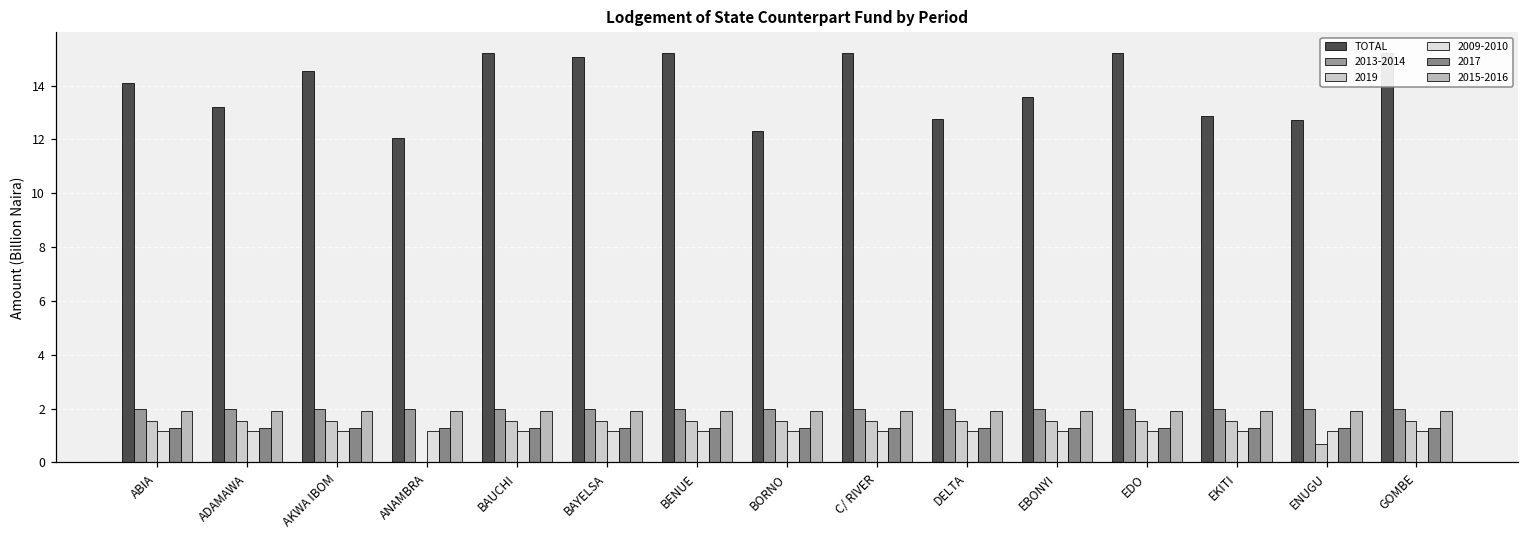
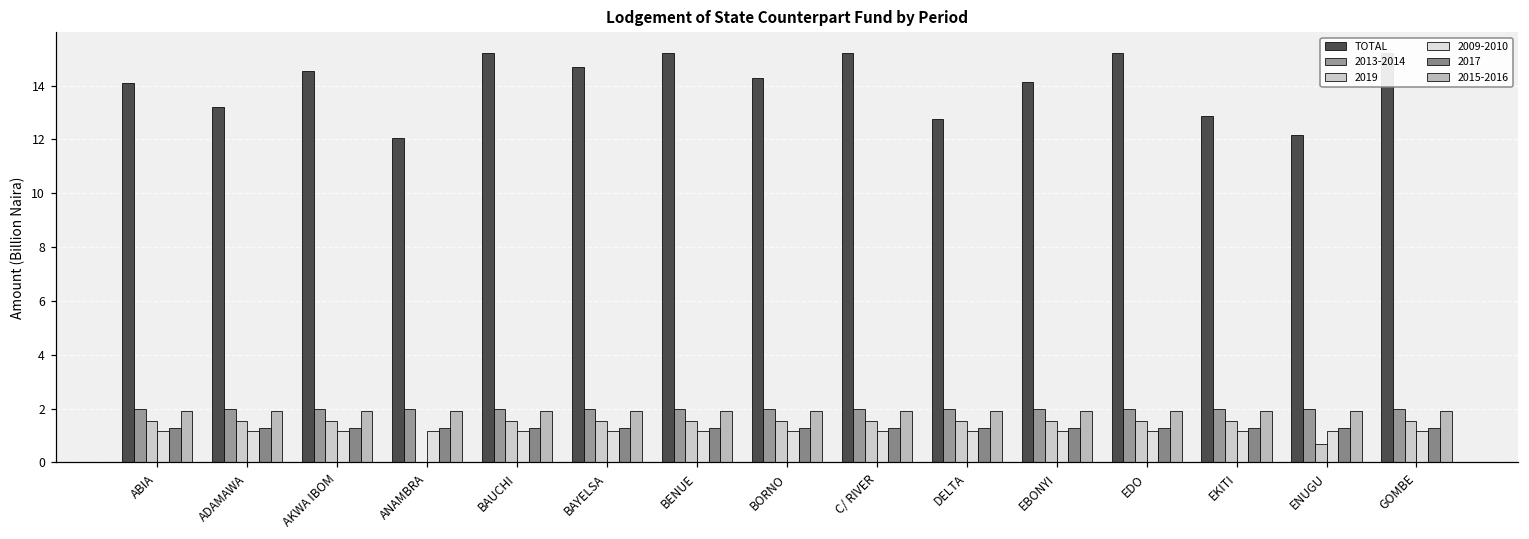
  {
    "TOTAL": {
      "ABIA": 14.1,
      "ADAMAWA": 13.2,
      "AKWA IBOM": 14.6,
      "ANAMBRA": 12.0,
      "BAUCHI": 15.2,
-     "BAYELSA": 15.1,
+     "BAYELSA": 14.7,
      "BENUE": 15.2,
-     "BORNO": 12.3,
+     "BORNO": 14.3,
      "C/ RIVER": 15.2,
      "DELTA": 12.8,
-     "EBONYI": 13.6,
+     "EBONYI": 14.1,
      "EDO": 15.2,
      "EKITI": 12.9,
-     "ENUGU": 12.7
+     "ENUGU": 12.2
    }
  }
